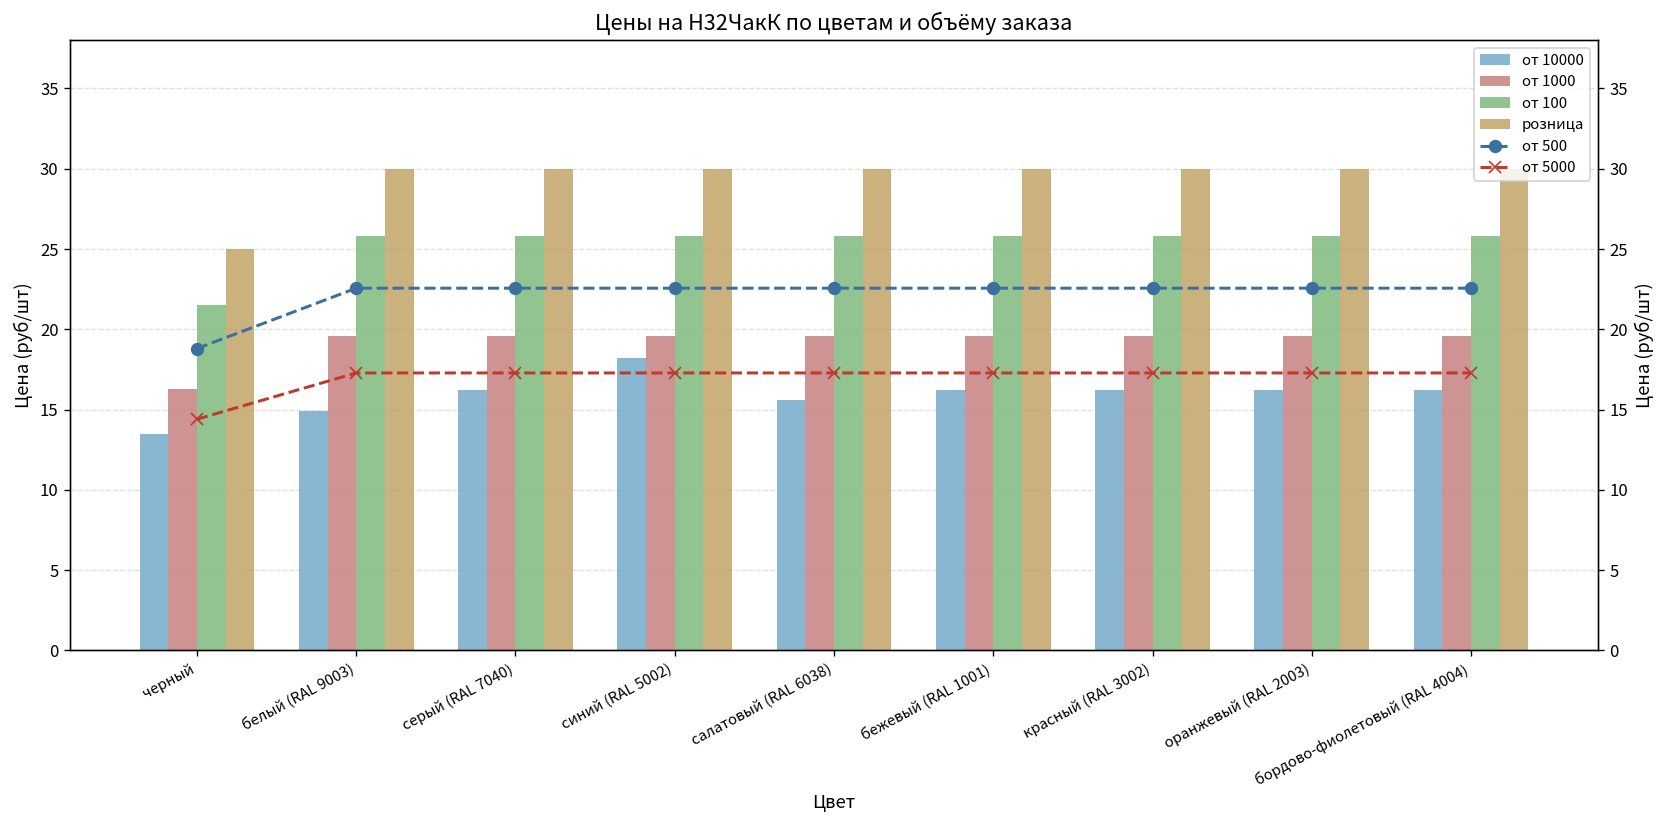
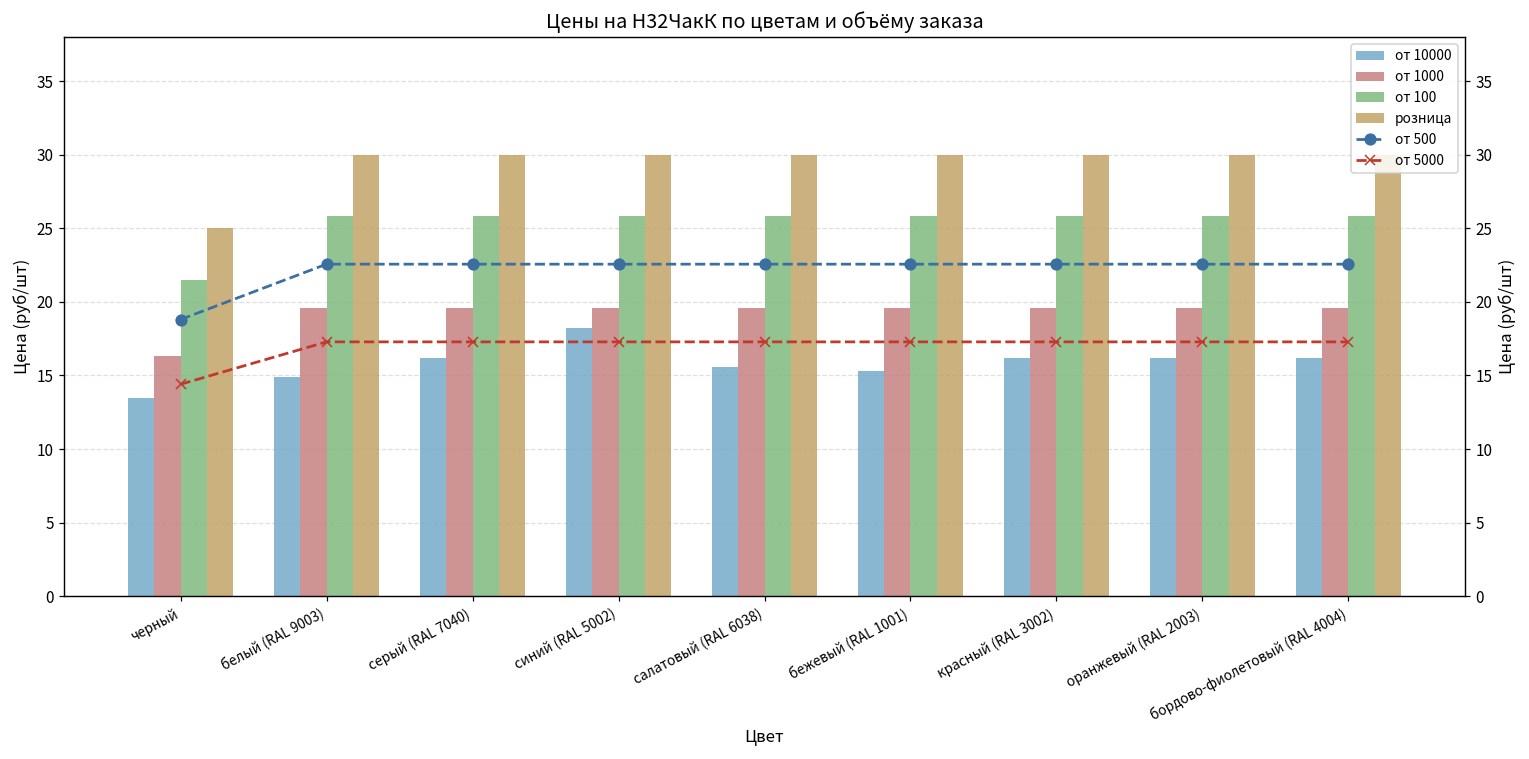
  {
    "от 10000": {
      "черный": 13.5,
      "белый (RAL 9003)": 14.9,
      "серый (RAL 7040)": 16.2,
      "синий (RAL 5002)": 18.2,
      "салатовый (RAL 6038)": 15.6,
-     "бежевый (RAL 1001)": 16.2,
+     "бежевый (RAL 1001)": 15.3,
      "красный (RAL 3002)": 16.2,
      "оранжевый (RAL 2003)": 16.2,
      "бордово-фиолетовый (RAL 4004)": 16.2
    },
    "от 100": {
      "черный": 21.5,
      "белый (RAL 9003)": 25.8,
      "серый (RAL 7040)": 25.8,
      "синий (RAL 5002)": 25.8,
      "салатовый (RAL 6038)": 25.8,
      "бежевый (RAL 1001)": 25.8,
      "красный (RAL 3002)": 25.8,
      "оранжевый (RAL 2003)": 25.8,
      "бордово-фиолетовый (RAL 4004)": 25.8
    },
    "от 500": {
      "черный": 18.8,
      "белый (RAL 9003)": 22.6,
      "серый (RAL 7040)": 22.6,
      "синий (RAL 5002)": 22.6,
      "салатовый (RAL 6038)": 22.6,
      "бежевый (RAL 1001)": 22.6,
      "красный (RAL 3002)": 22.6,
      "оранжевый (RAL 2003)": 22.6,
      "бордово-фиолетовый (RAL 4004)": 22.6
    },
    "от 5000": {
      "черный": 14.4,
      "белый (RAL 9003)": 17.3,
      "серый (RAL 7040)": 17.3,
      "синий (RAL 5002)": 17.3,
      "салатовый (RAL 6038)": 17.3,
      "бежевый (RAL 1001)": 17.3,
      "красный (RAL 3002)": 17.3,
      "оранжевый (RAL 2003)": 17.3,
      "бордово-фиолетовый (RAL 4004)": 17.3
    }
  }
